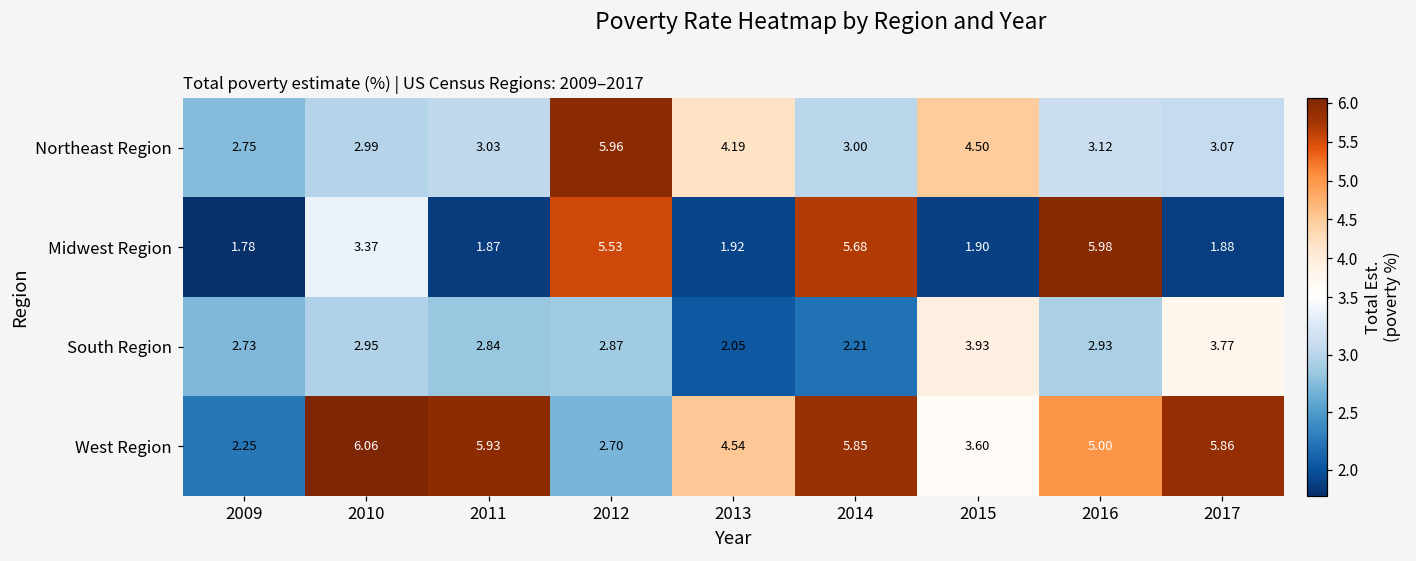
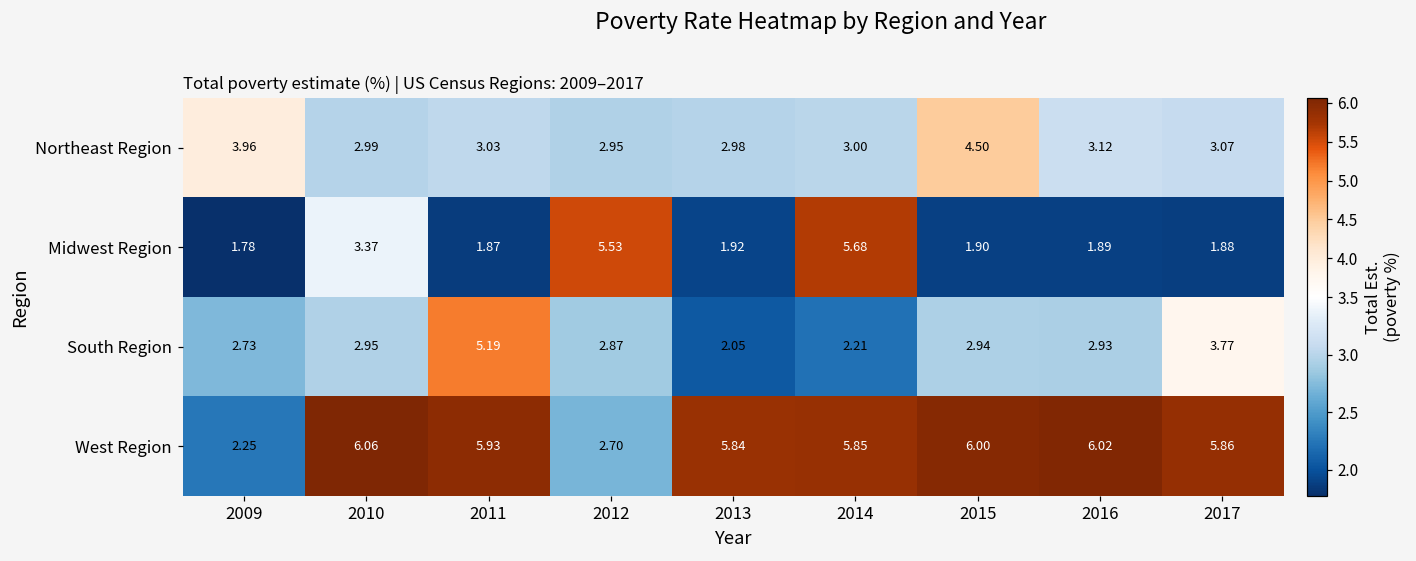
  {
    "Northeast Region": {
-     "2009": 2.75,
+     "2009": 3.96,
      "2010": 2.99,
      "2011": 3.03,
-     "2012": 5.96,
-     "2013": 4.19,
+     "2012": 2.95,
+     "2013": 2.98,
      "2014": 3.00,
      "2015": 4.50,
      "2016": 3.12,
      "2017": 3.07
    },
    "Midwest Region": {
      "2009": 1.78,
      "2010": 3.37,
      "2011": 1.87,
      "2012": 5.53,
      "2013": 1.92,
      "2014": 5.68,
      "2015": 1.90,
-     "2016": 5.98,
+     "2016": 1.89,
      "2017": 1.88
    },
    "South Region": {
      "2009": 2.73,
      "2010": 2.95,
-     "2011": 2.84,
+     "2011": 5.19,
      "2012": 2.87,
      "2013": 2.05,
      "2014": 2.21,
-     "2015": 3.93,
+     "2015": 2.94,
      "2016": 2.93,
      "2017": 3.77
    },
    "West Region": {
      "2009": 2.25,
      "2010": 6.06,
      "2011": 5.93,
      "2012": 2.70,
-     "2013": 4.54,
+     "2013": 5.84,
      "2014": 5.85,
-     "2015": 3.60,
-     "2016": 5.00,
+     "2015": 6.00,
+     "2016": 6.02,
      "2017": 5.86
    }
  }
